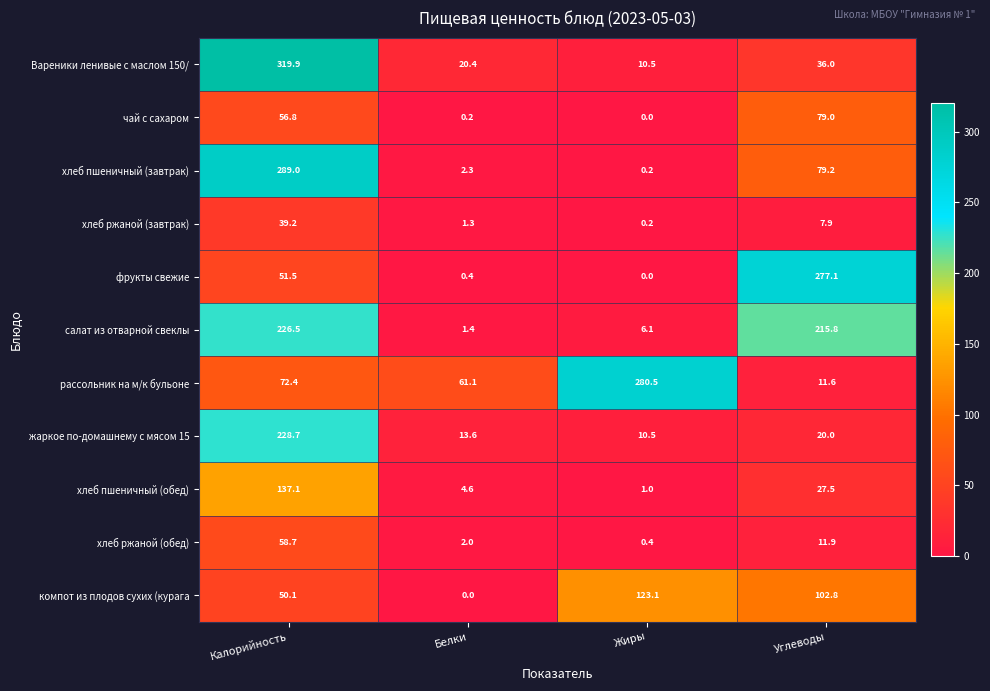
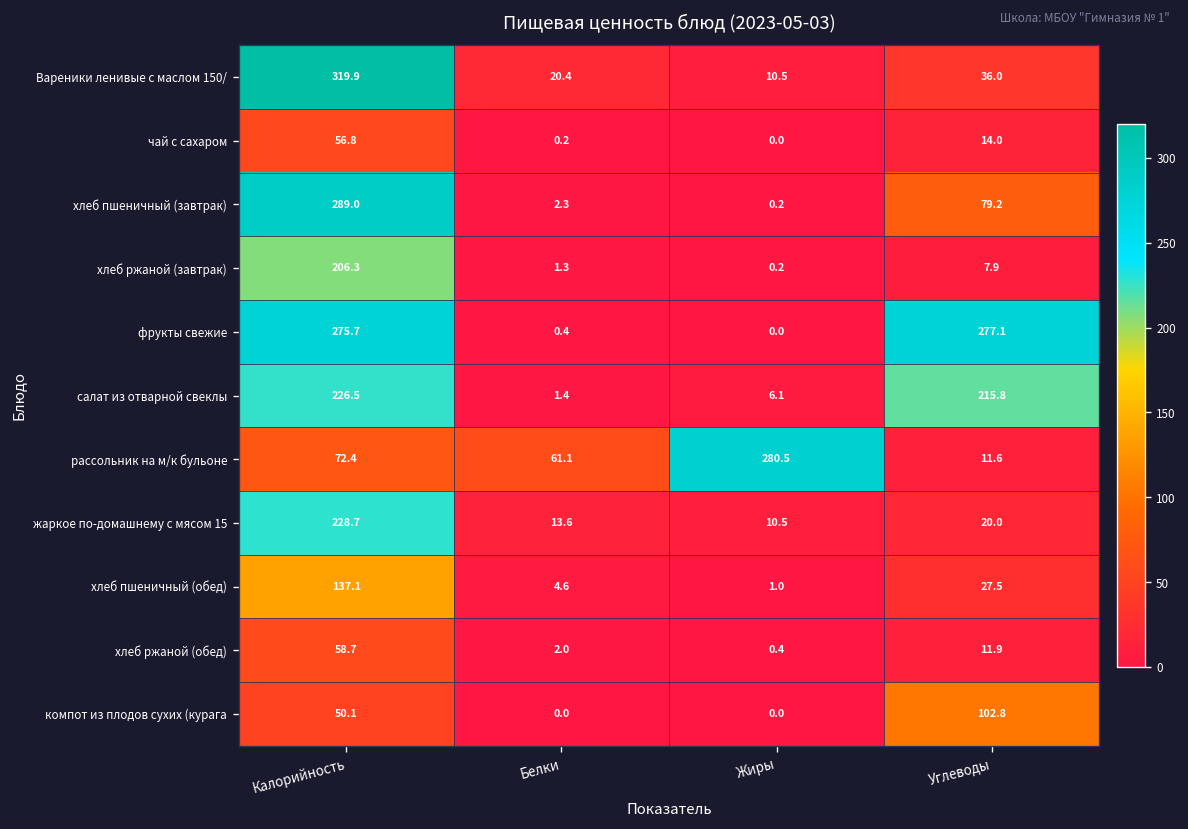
  {
    "Вареники ленивые с маслом 150/": {
      "Калорийность": 319.9,
      "Белки": 20.4,
      "Жиры": 10.5,
      "Углеводы": 36.0
    },
    "чай с сахаром": {
      "Калорийность": 56.8,
      "Белки": 0.2,
      "Жиры": 0.0,
-     "Углеводы": 79.0
+     "Углеводы": 14.0
    },
    "хлеб пшеничный (завтрак)": {
      "Калорийность": 289.0,
      "Белки": 2.3,
      "Жиры": 0.2,
      "Углеводы": 79.2
    },
    "хлеб ржаной (завтрак)": {
-     "Калорийность": 39.2,
+     "Калорийность": 206.3,
      "Белки": 1.3,
      "Жиры": 0.2,
      "Углеводы": 7.9
    },
    "фрукты свежие": {
-     "Калорийность": 51.5,
+     "Калорийность": 275.7,
      "Белки": 0.4,
      "Жиры": 0.0,
      "Углеводы": 277.1
    },
    "салат из отварной свеклы": {
      "Калорийность": 226.5,
      "Белки": 1.4,
      "Жиры": 6.1,
      "Углеводы": 215.8
    },
    "рассольник на м/к бульоне": {
      "Калорийность": 72.4,
      "Белки": 61.1,
      "Жиры": 280.5,
      "Углеводы": 11.6
    },
    "жаркое по-домашнему с мясом 15": {
      "Калорийность": 228.7,
      "Белки": 13.6,
      "Жиры": 10.5,
      "Углеводы": 20.0
    },
    "хлеб пшеничный (обед)": {
      "Калорийность": 137.1,
      "Белки": 4.6,
      "Жиры": 1.0,
      "Углеводы": 27.5
    },
    "хлеб ржаной (обед)": {
      "Калорийность": 58.7,
      "Белки": 2.0,
      "Жиры": 0.4,
      "Углеводы": 11.9
    },
    "компот из плодов сухих (курага": {
      "Калорийность": 50.1,
      "Белки": 0.0,
-     "Жиры": 123.1,
+     "Жиры": 0.0,
      "Углеводы": 102.8
    }
  }
